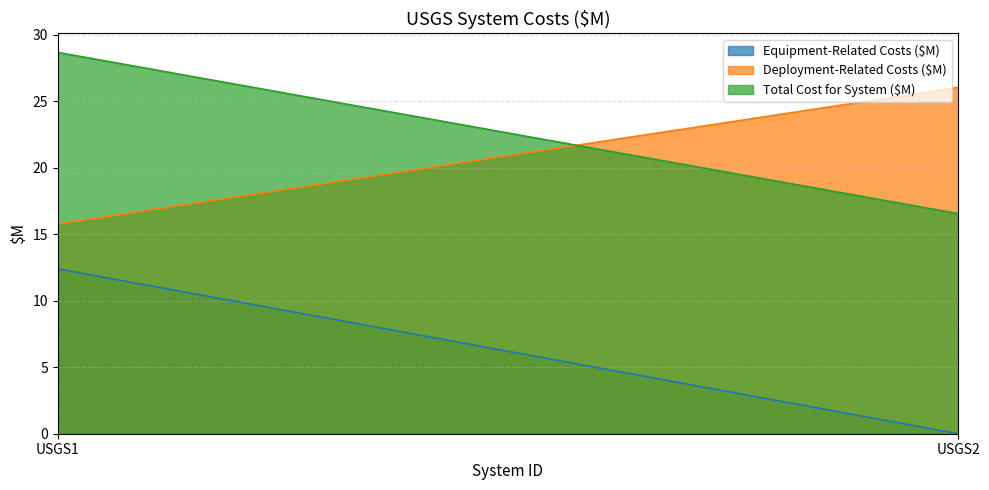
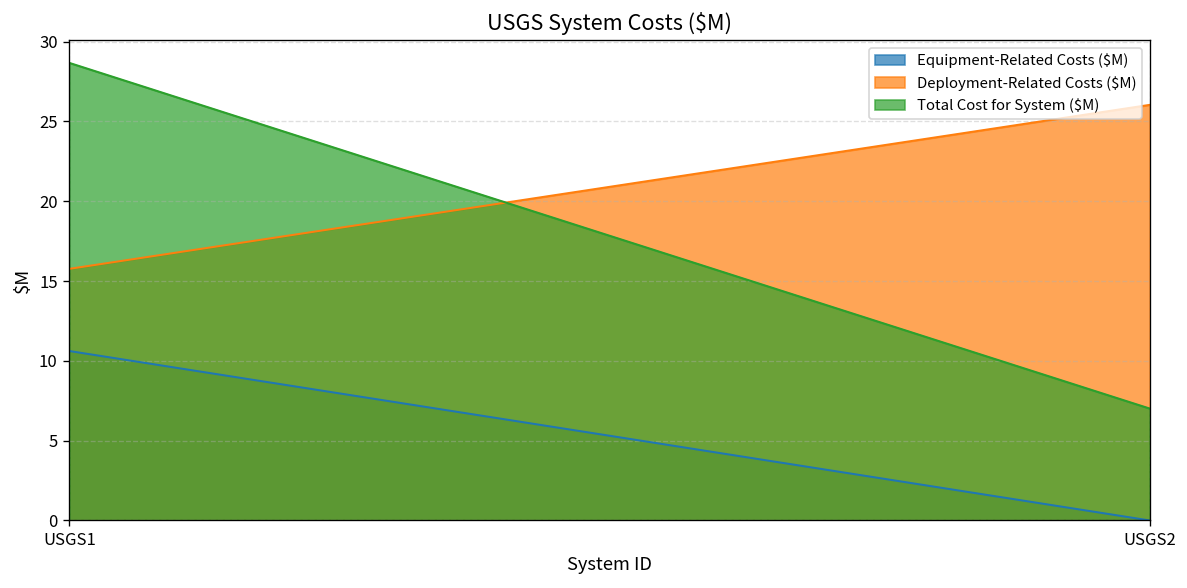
  {
    "Equipment-Related Costs ($M)": {
-     "USGS1": 12.4,
+     "USGS1": 10.6,
      "USGS2": 0.0
    },
    "Deployment-Related Costs ($M)": {
      "USGS1": 15.8,
      "USGS2": 26.0
    },
    "Total Cost for System ($M)": {
      "USGS1": 28.7,
-     "USGS2": 16.6
+     "USGS2": 7.0
    }
  }
